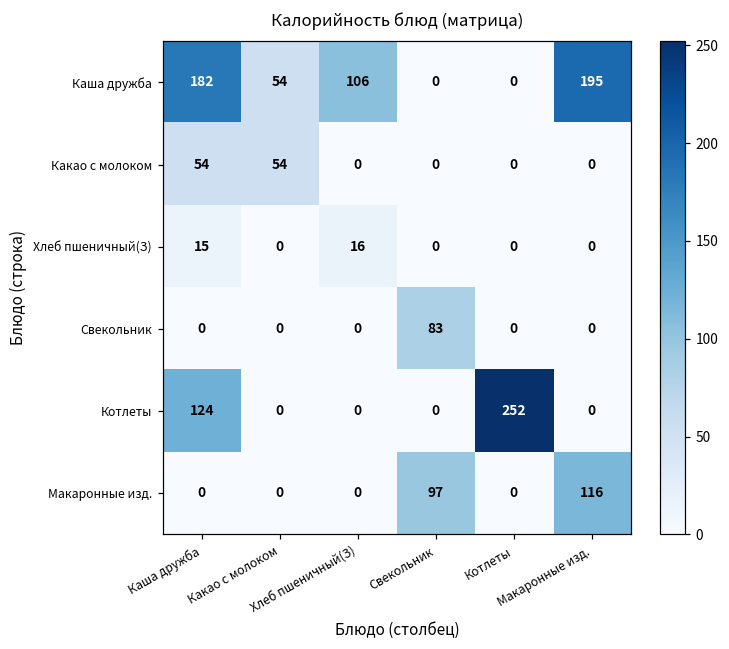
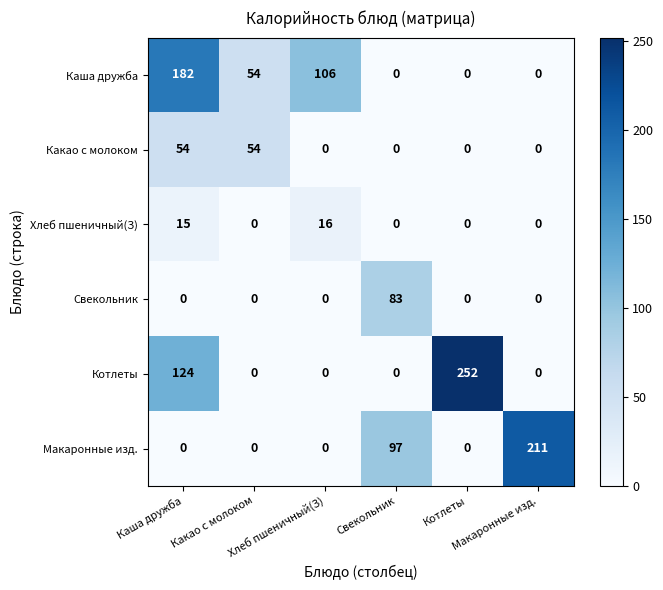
  {
    "Каша дружба": {
      "Каша дружба": 182,
      "Какао с молоком": 54,
      "Хлеб пшеничный(З)": 106,
      "Свекольник": 0,
      "Котлеты": 0,
-     "Макаронные изд.": 195
+     "Макаронные изд.": 0
    },
    "Какао с молоком": {
      "Каша дружба": 54,
      "Какао с молоком": 54,
      "Хлеб пшеничный(З)": 0,
      "Свекольник": 0,
      "Котлеты": 0,
      "Макаронные изд.": 0
    },
    "Хлеб пшеничный(З)": {
      "Каша дружба": 15,
      "Какао с молоком": 0,
      "Хлеб пшеничный(З)": 16,
      "Свекольник": 0,
      "Котлеты": 0,
      "Макаронные изд.": 0
    },
    "Свекольник": {
      "Каша дружба": 0,
      "Какао с молоком": 0,
      "Хлеб пшеничный(З)": 0,
      "Свекольник": 83,
      "Котлеты": 0,
      "Макаронные изд.": 0
    },
    "Котлеты": {
      "Каша дружба": 124,
      "Какао с молоком": 0,
      "Хлеб пшеничный(З)": 0,
      "Свекольник": 0,
      "Котлеты": 252,
      "Макаронные изд.": 0
    },
    "Макаронные изд.": {
      "Каша дружба": 0,
      "Какао с молоком": 0,
      "Хлеб пшеничный(З)": 0,
      "Свекольник": 97,
      "Котлеты": 0,
-     "Макаронные изд.": 116
+     "Макаронные изд.": 211
    }
  }
